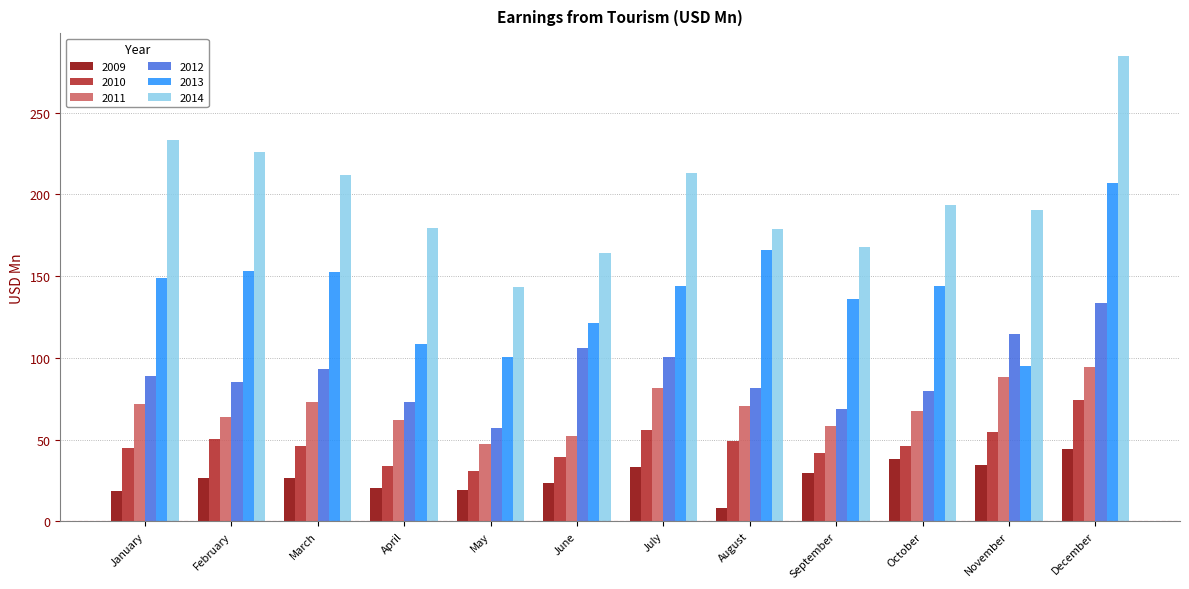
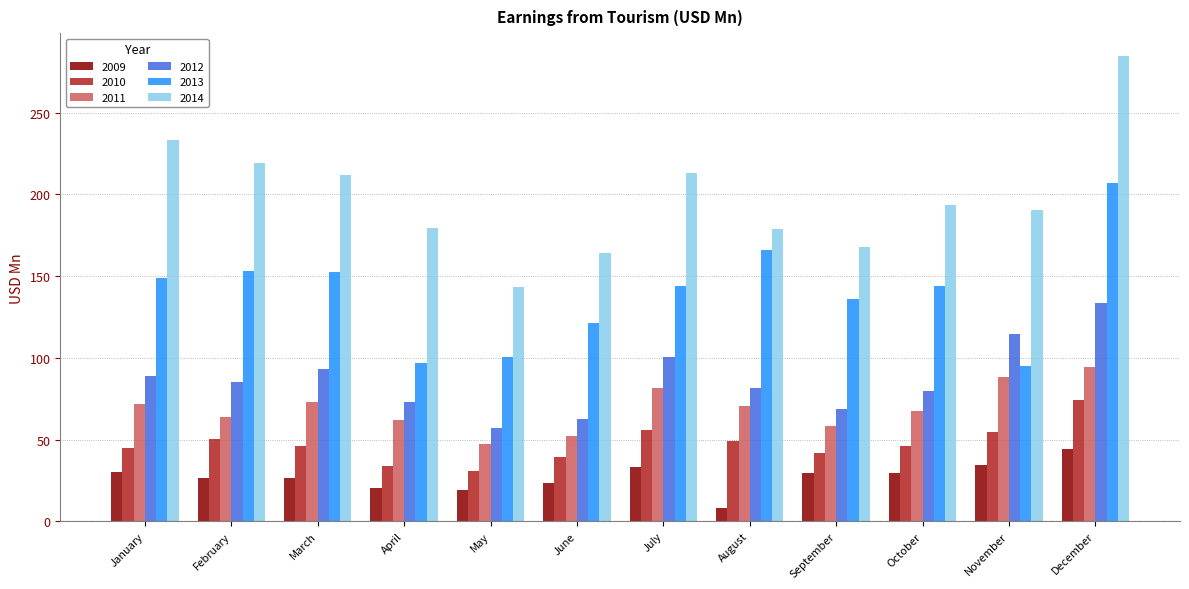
  {
    "2009": {
-     "January": 19,
+     "January": 30,
      "February": 27,
      "March": 27,
      "April": 20,
      "May": 19,
      "June": 24,
      "July": 33,
      "August": 8,
      "September": 30,
-     "October": 38,
+     "October": 29,
      "November": 35,
      "December": 44
    },
    "2010": {
      "January": 45,
      "February": 50,
      "March": 46,
      "April": 34,
      "May": 31,
      "June": 39,
      "July": 56,
      "August": 49,
      "September": 42,
      "October": 46,
      "November": 55,
      "December": 74
    },
    "2011": {
      "January": 72,
      "February": 64,
      "March": 73,
      "April": 62,
      "May": 47,
      "June": 52,
      "July": 81,
      "August": 70,
      "September": 58,
      "October": 67,
      "November": 88,
      "December": 95
    },
    "2012": {
      "January": 89,
      "February": 85,
      "March": 93,
      "April": 73,
      "May": 57,
-     "June": 106,
+     "June": 63,
      "July": 100,
      "August": 82,
      "September": 69,
      "October": 79,
      "November": 115,
      "December": 133
    },
    "2013": {
      "January": 149,
      "February": 153,
      "March": 152,
-     "April": 109,
+     "April": 97,
      "May": 101,
      "June": 122,
      "July": 144,
      "August": 166,
      "September": 136,
      "October": 144,
      "November": 95,
      "December": 207
    },
    "2014": {
      "January": 233,
-     "February": 226,
+     "February": 219,
      "March": 212,
      "April": 179,
      "May": 143,
      "June": 164,
      "July": 213,
      "August": 179,
      "September": 168,
      "October": 194,
      "November": 191,
      "December": 284
    }
  }
